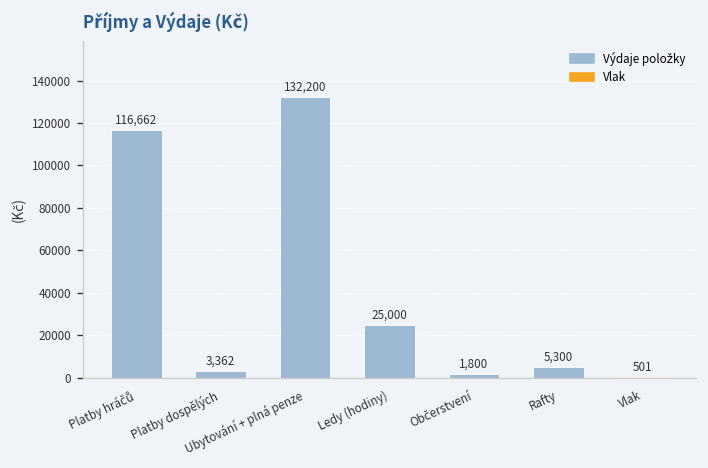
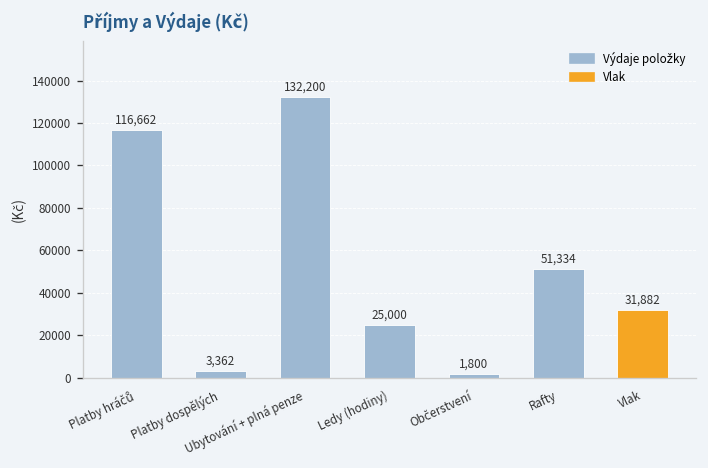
  {
    "Platby hráčů": "116,662",
    "Platby dospělých": "3,362",
    "Ubytování + plná penze": "132,200",
    "Ledy (hodiny)": "25,000",
    "Občerstvení": "1,800",
-   "Rafty": "5,300",
-   "Vlak": "501"
+   "Rafty": "51,334",
+   "Vlak": "31,882"
  }
